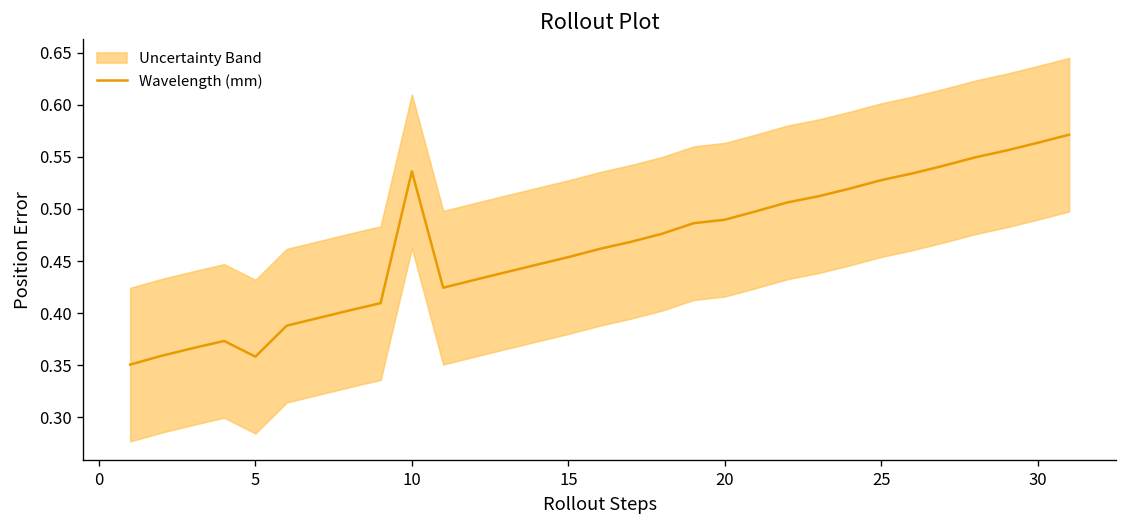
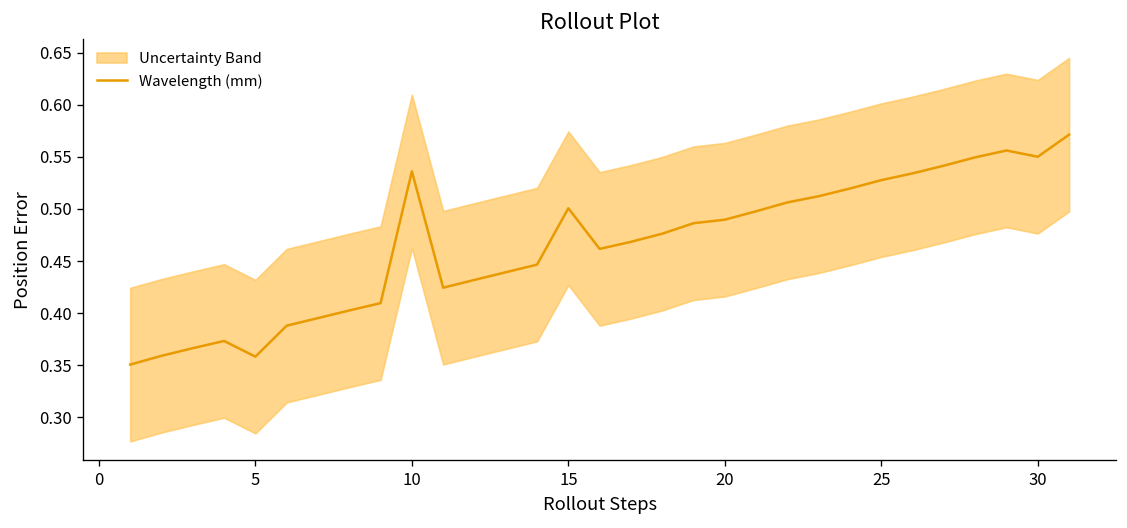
  {
    "Wavelength (mm)": {
      "5": 0.36,
      "10": 0.54,
-     "15": 0.45,
+     "15": 0.50,
      "20": 0.49,
      "25": 0.53,
-     "30": 0.56
+     "30": 0.55
    }
  }
